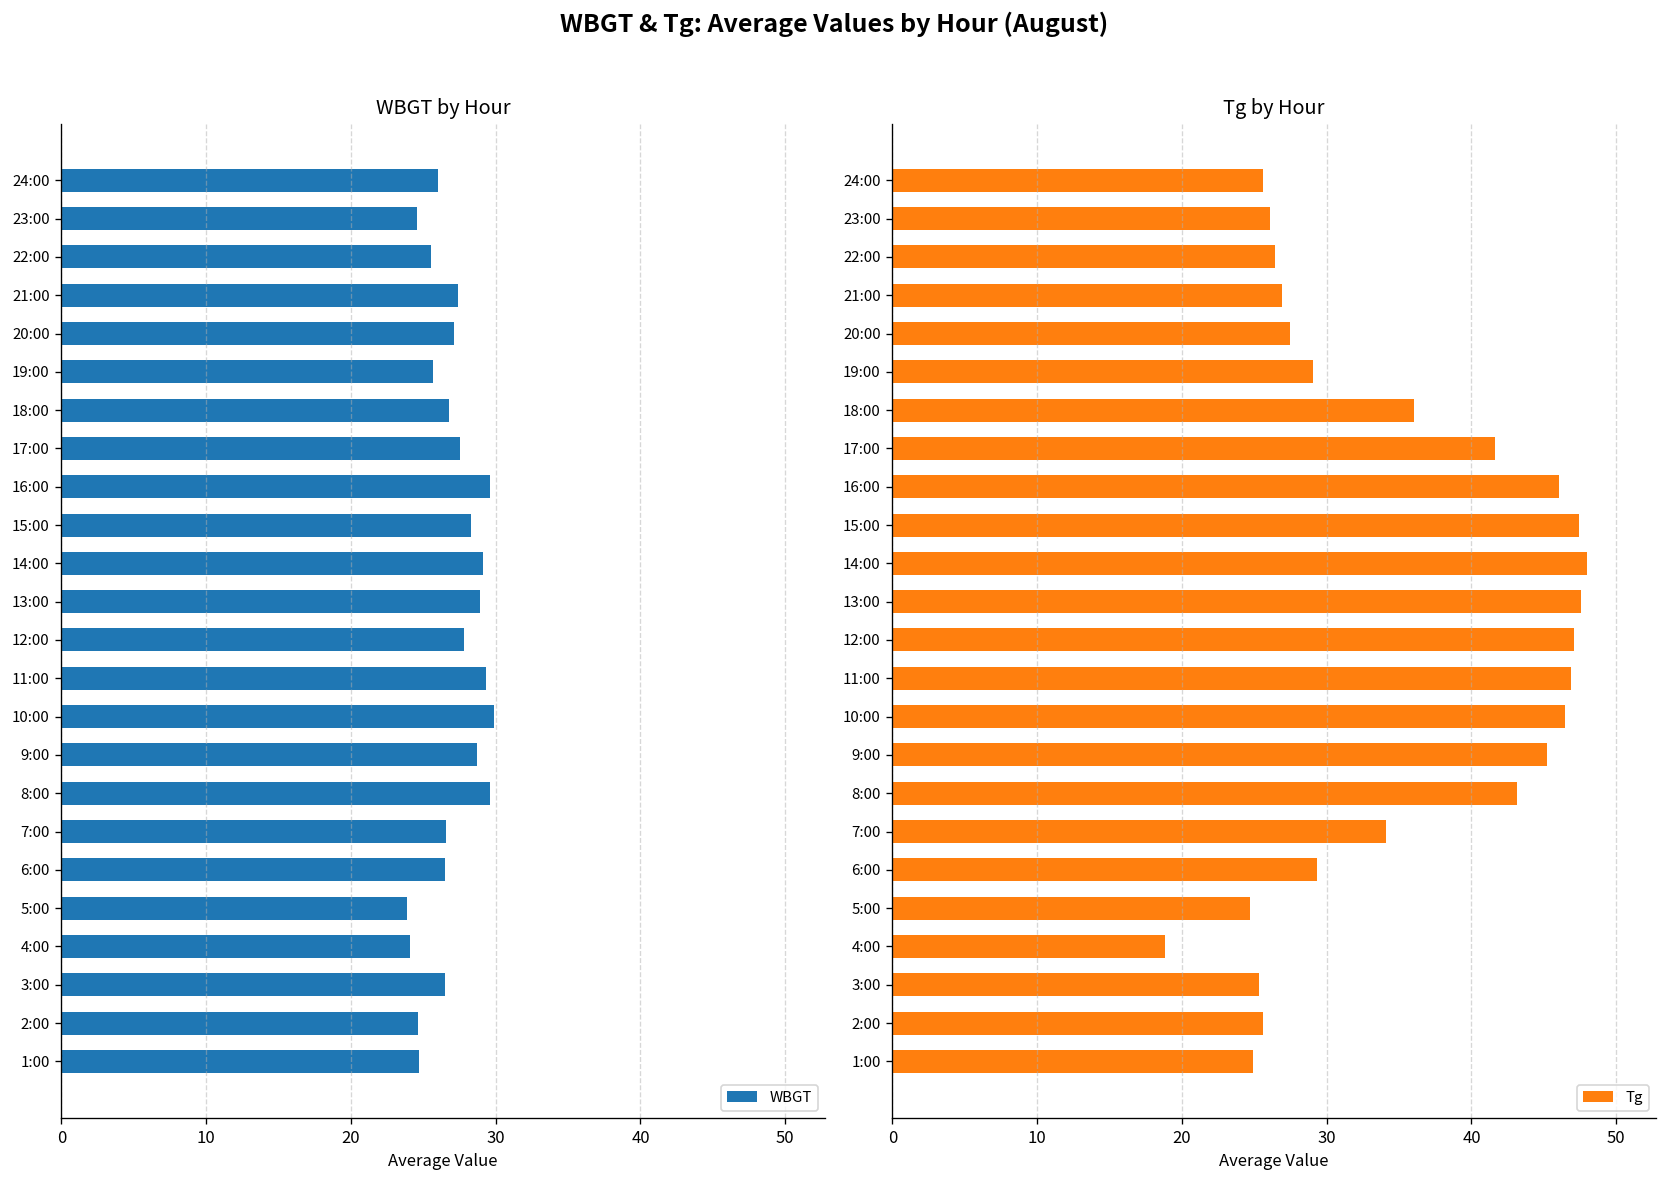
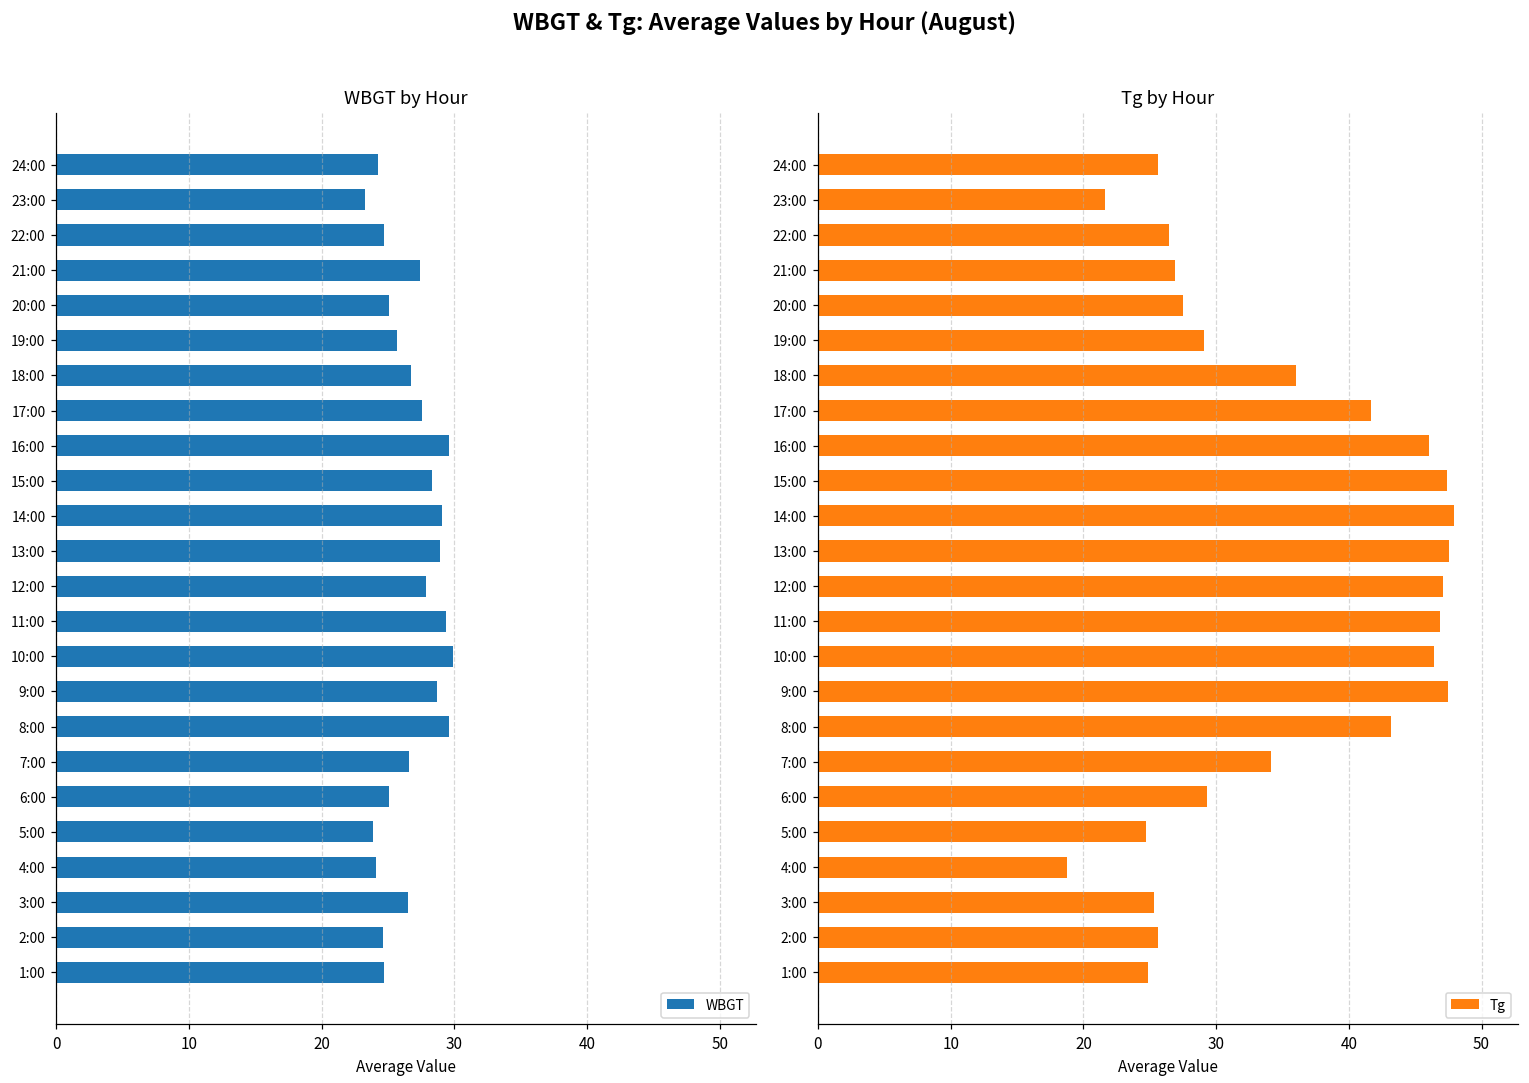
  {
    "WBGT by Hour": {
-     "24:00": 26.0,
-     "23:00": 24.6,
-     "22:00": 25.5,
+     "24:00": 24.3,
+     "23:00": 23.3,
+     "22:00": 24.7,
      "21:00": 27.4,
-     "20:00": 27.1,
+     "20:00": 25.1,
      "19:00": 25.7,
      "18:00": 26.8,
      "17:00": 27.6,
      "16:00": 29.6,
      "15:00": 28.3,
      "14:00": 29.1,
      "13:00": 28.9,
      "12:00": 27.8,
      "11:00": 29.4,
      "10:00": 29.9,
      "9:00": 28.7,
      "8:00": 29.6,
      "7:00": 26.6,
-     "6:00": 26.5,
+     "6:00": 25.1,
      "5:00": 23.9,
      "4:00": 24.1,
      "3:00": 26.5,
      "2:00": 24.7,
      "1:00": 24.7
    },
    "Tg by Hour": {
      "24:00": 25.6,
-     "23:00": 26.1,
+     "23:00": 21.6,
      "22:00": 26.5,
      "21:00": 26.9,
      "20:00": 27.5,
      "19:00": 29.1,
      "18:00": 36.1,
      "17:00": 41.7,
      "16:00": 46.1,
      "15:00": 47.4,
      "14:00": 48.0,
      "13:00": 47.6,
      "12:00": 47.1,
      "11:00": 46.9,
      "10:00": 46.5,
-     "9:00": 45.3,
+     "9:00": 47.5,
      "8:00": 43.2,
      "7:00": 34.1,
      "6:00": 29.4,
      "5:00": 24.7,
      "4:00": 18.8,
      "3:00": 25.4,
      "2:00": 25.6,
      "1:00": 24.9
    }
  }
